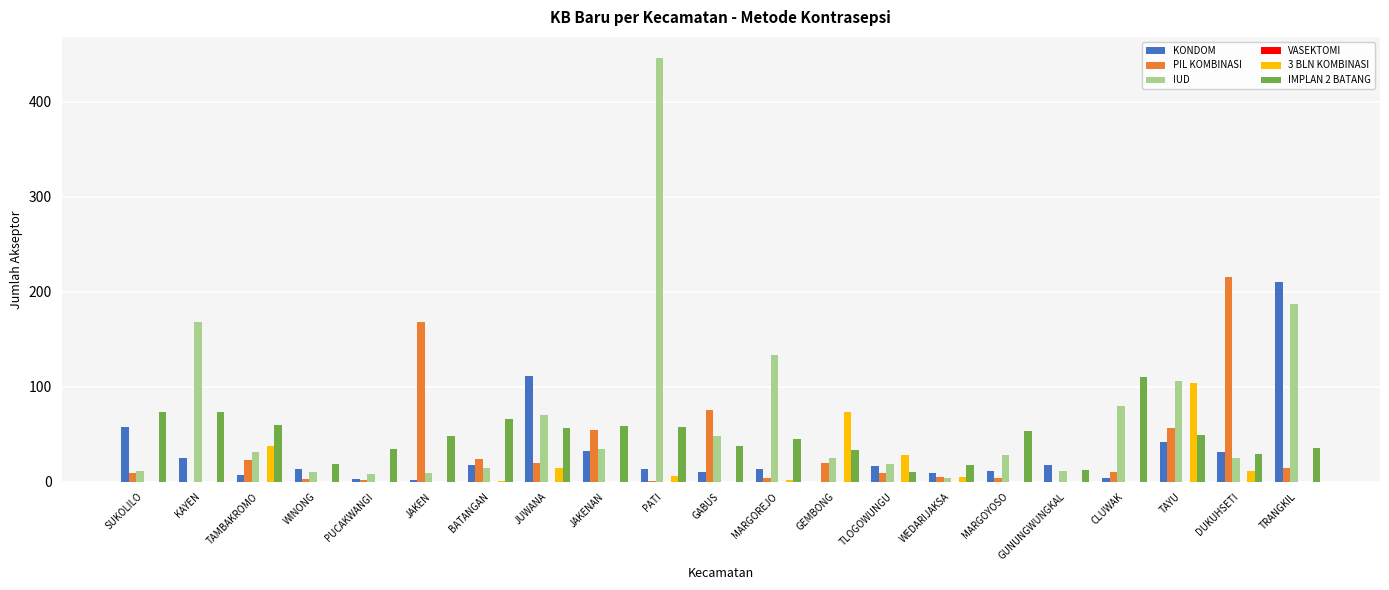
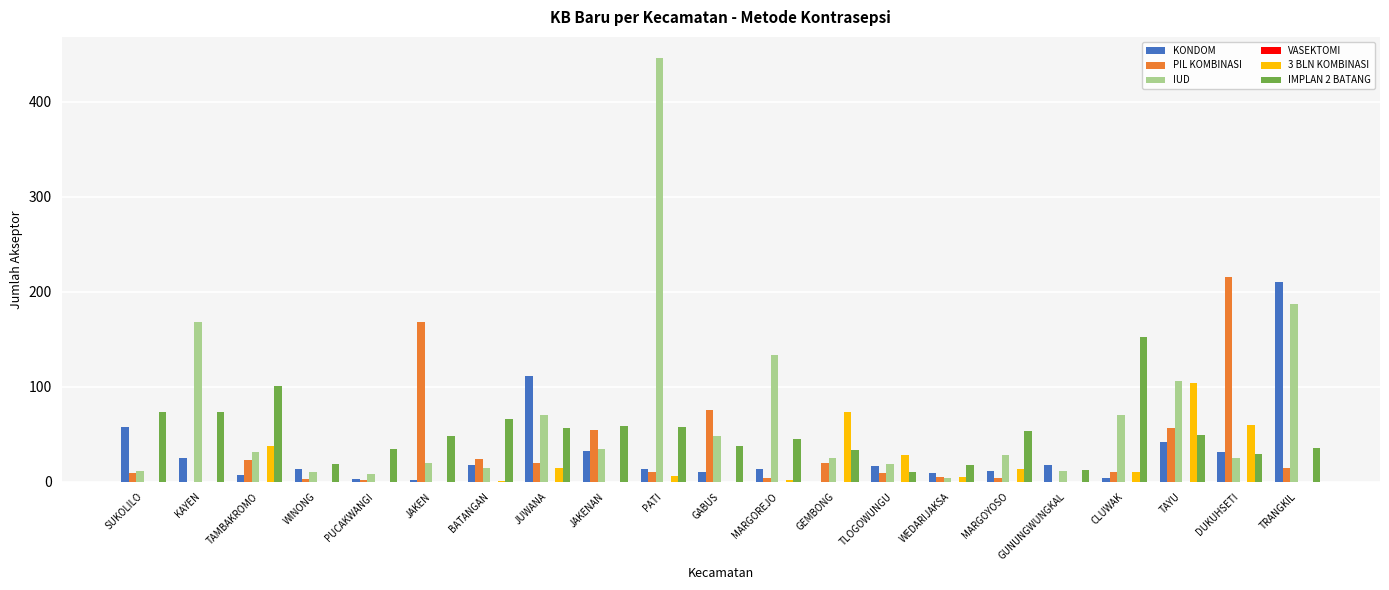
  {
    "KONDOM": {
      "SUKOLILO": 60,
      "KAYEN": 30,
      "TAMBAKROMO": 10,
      "WINONG": 10,
      "PUCAKWANGI": 0,
      "BATANGAN": 20,
      "JUWANA": 110,
      "JAKENAN": 30,
      "PATI": 10,
      "GABUS": 10,
      "MARGOREJO": 10,
      "GEMBONG": 0,
      "TLOGOWUNGU": 20,
      "WEDARIJAKSA": 10,
      "MARGOYOSO": 10,
      "GUNUNGWUNGKAL": 20,
      "CLUWAK": 0,
      "TAYU": 40,
      "DUKUHSETI": 30,
      "TRANGKIL": 210
    },
    "PIL KOMBINASI": {
      "SUKOLILO": 10,
      "KAYEN": 0,
      "TAMBAKROMO": 20,
      "WINONG": 0,
      "JAKEN": 170,
      "BATANGAN": 20,
      "JUWANA": 20,
      "JAKENAN": 60,
-     "PATI": 0,
+     "PATI": 10,
      "GABUS": 80,
      "MARGOREJO": 0,
      "GEMBONG": 20,
      "TLOGOWUNGU": 10,
      "WEDARIJAKSA": 10,
      "MARGOYOSO": 0,
      "GUNUNGWUNGKAL": 0,
      "CLUWAK": 10,
      "TAYU": 60,
      "DUKUHSETI": 220,
      "TRANGKIL": 20
    },
    "IUD": {
      "SUKOLILO": 10,
      "KAYEN": 170,
      "TAMBAKROMO": 30,
      "WINONG": 10,
      "PUCAKWANGI": 10,
-     "JAKEN": 10,
+     "JAKEN": 20,
      "BATANGAN": 20,
      "JUWANA": 70,
      "JAKENAN": 40,
      "PATI": 450,
      "GABUS": 50,
      "MARGOREJO": 130,
      "GEMBONG": 30,
      "TLOGOWUNGU": 20,
      "WEDARIJAKSA": 0,
      "MARGOYOSO": 30,
      "GUNUNGWUNGKAL": 10,
-     "CLUWAK": 80,
+     "CLUWAK": 70,
      "TAYU": 110,
      "DUKUHSETI": 30,
      "TRANGKIL": 190
    },
    "VASEKTOMI": {
      "SUKOLILO": 0,
      "KAYEN": 0,
      "TAMBAKROMO": 0,
      "WINONG": 0,
      "PUCAKWANGI": 0,
      "JAKEN": 0,
      "BATANGAN": 0,
      "JUWANA": 0,
      "JAKENAN": 0,
      "PATI": 0,
      "GABUS": 0,
      "MARGOREJO": 0,
      "GEMBONG": 0,
      "TLOGOWUNGU": 0,
      "WEDARIJAKSA": 0,
      "MARGOYOSO": 0,
      "GUNUNGWUNGKAL": 0,
      "CLUWAK": 0,
      "TAYU": 0,
      "DUKUHSETI": 0,
      "TRANGKIL": 0
    },
    "3 BLN KOMBINASI": {
      "SUKOLILO": 0,
      "KAYEN": 0,
      "TAMBAKROMO": 40,
      "WINONG": 0,
      "PUCAKWANGI": 0,
      "JAKEN": 0,
      "JUWANA": 20,
      "JAKENAN": 0,
      "PATI": 10,
      "GABUS": 0,
      "GEMBONG": 70,
      "TLOGOWUNGU": 30,
      "WEDARIJAKSA": 10,
-     "MARGOYOSO": 0,
+     "MARGOYOSO": 10,
      "GUNUNGWUNGKAL": 0,
-     "CLUWAK": 0,
+     "CLUWAK": 10,
      "TAYU": 100,
-     "DUKUHSETI": 10,
+     "DUKUHSETI": 60,
      "TRANGKIL": 0
    },
    "IMPLAN 2 BATANG": {
      "SUKOLILO": 70,
      "KAYEN": 70,
-     "TAMBAKROMO": 60,
+     "TAMBAKROMO": 100,
      "WINONG": 20,
      "PUCAKWANGI": 40,
      "JAKEN": 50,
      "BATANGAN": 70,
      "JUWANA": 60,
      "JAKENAN": 60,
      "PATI": 60,
      "GABUS": 40,
      "MARGOREJO": 50,
      "GEMBONG": 30,
      "TLOGOWUNGU": 10,
      "WEDARIJAKSA": 20,
      "MARGOYOSO": 50,
      "GUNUNGWUNGKAL": 10,
-     "CLUWAK": 110,
+     "CLUWAK": 150,
      "TAYU": 50,
      "DUKUHSETI": 30,
      "TRANGKIL": 40
    }
  }
